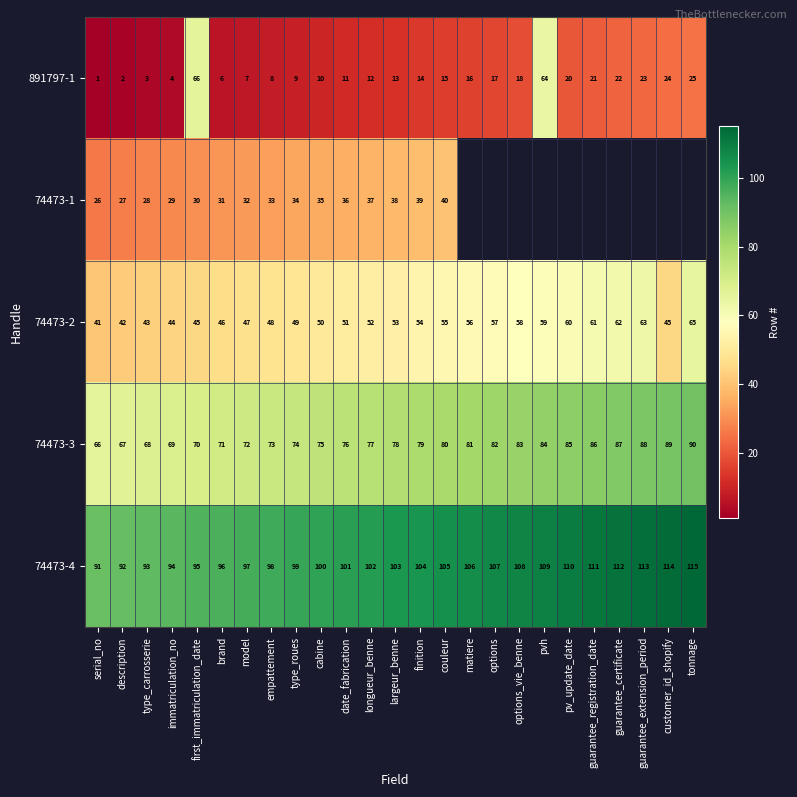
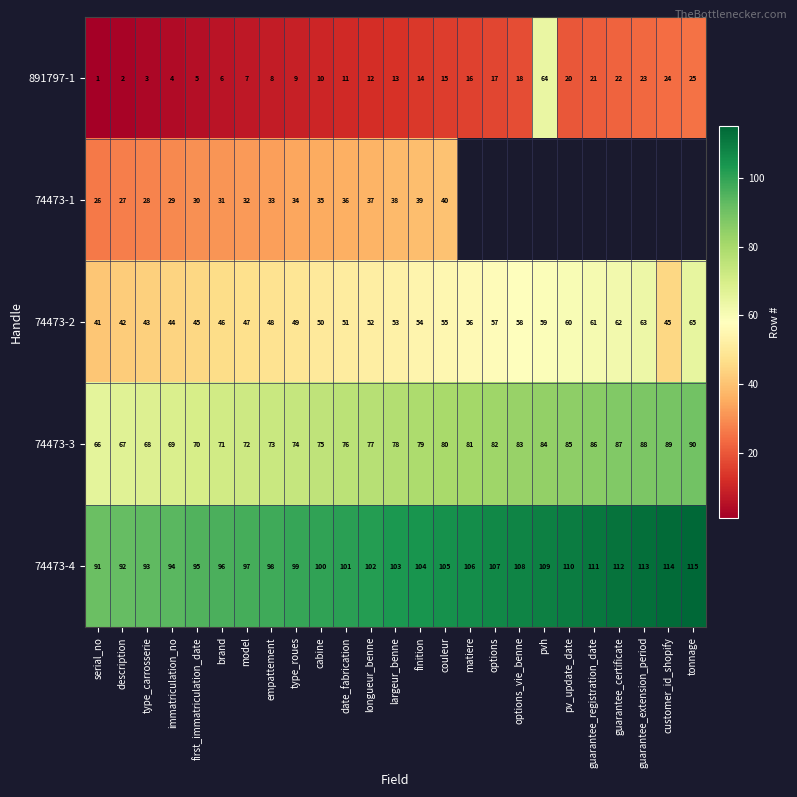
  {
    "891797-1": {
      "serial_no": 1,
      "description": 2,
      "type_carrosserie": 3,
      "immatriculation_no": 4,
-     "first_immatriculation_date": 66,
+     "first_immatriculation_date": 5,
      "brand": 6,
      "model": 7,
      "empattement": 8,
      "type_roues": 9,
      "cabine": 10,
      "date_fabrication": 11,
      "longueur_benne": 12,
      "largeur_benne": 13,
      "finition": 14,
      "couleur": 15,
      "matiere": 16,
      "options": 17,
      "options_vie_benne": 18,
      "pvh": 64,
      "pv_update_date": 20,
      "guarantee_registration_date": 21,
      "guarantee_certificate": 22,
      "guarantee_extension_period": 23,
      "customer_id_shopify": 24,
      "tonnage": 25
    },
    "74473-1": {
      "serial_no": 26,
      "description": 27,
      "type_carrosserie": 28,
      "immatriculation_no": 29,
      "first_immatriculation_date": 30,
      "brand": 31,
      "model": 32,
      "empattement": 33,
      "type_roues": 34,
      "cabine": 35,
      "date_fabrication": 36,
      "longueur_benne": 37,
      "largeur_benne": 38,
      "finition": 39,
      "couleur": 40
    },
    "74473-2": {
      "serial_no": 41,
      "description": 42,
      "type_carrosserie": 43,
      "immatriculation_no": 44,
      "first_immatriculation_date": 45,
      "brand": 46,
      "model": 47,
      "empattement": 48,
      "type_roues": 49,
      "cabine": 50,
      "date_fabrication": 51,
      "longueur_benne": 52,
      "largeur_benne": 53,
      "finition": 54,
      "couleur": 55,
      "matiere": 56,
      "options": 57,
      "options_vie_benne": 58,
      "pvh": 59,
      "pv_update_date": 60,
      "guarantee_registration_date": 61,
      "guarantee_certificate": 62,
      "guarantee_extension_period": 63,
      "customer_id_shopify": 45,
      "tonnage": 65
    },
    "74473-3": {
      "serial_no": 66,
      "description": 67,
      "type_carrosserie": 68,
      "immatriculation_no": 69,
      "first_immatriculation_date": 70,
      "brand": 71,
      "model": 72,
      "empattement": 73,
      "type_roues": 74,
      "cabine": 75,
      "date_fabrication": 76,
      "longueur_benne": 77,
      "largeur_benne": 78,
      "finition": 79,
      "couleur": 80,
      "matiere": 81,
      "options": 82,
      "options_vie_benne": 83,
      "pvh": 84,
      "pv_update_date": 85,
      "guarantee_registration_date": 86,
      "guarantee_certificate": 87,
      "guarantee_extension_period": 88,
      "customer_id_shopify": 89,
      "tonnage": 90
    },
    "74473-4": {
      "serial_no": 91,
      "description": 92,
      "type_carrosserie": 93,
      "immatriculation_no": 94,
      "first_immatriculation_date": 95,
      "brand": 96,
      "model": 97,
      "empattement": 98,
      "type_roues": 99,
      "cabine": 100,
      "date_fabrication": 101,
      "longueur_benne": 102,
      "largeur_benne": 103,
      "finition": 104,
      "couleur": 105,
      "matiere": 106,
      "options": 107,
      "options_vie_benne": 108,
      "pvh": 109,
      "pv_update_date": 110,
      "guarantee_registration_date": 111,
      "guarantee_certificate": 112,
      "guarantee_extension_period": 113,
      "customer_id_shopify": 114,
      "tonnage": 115
    }
  }
